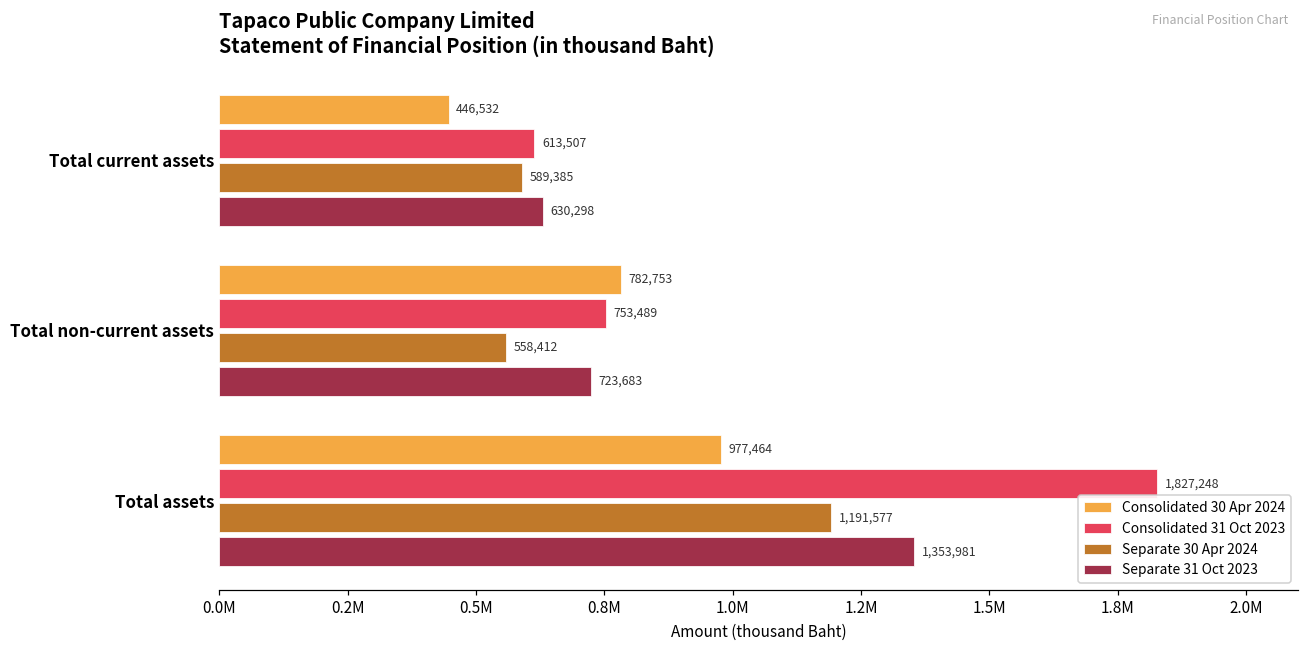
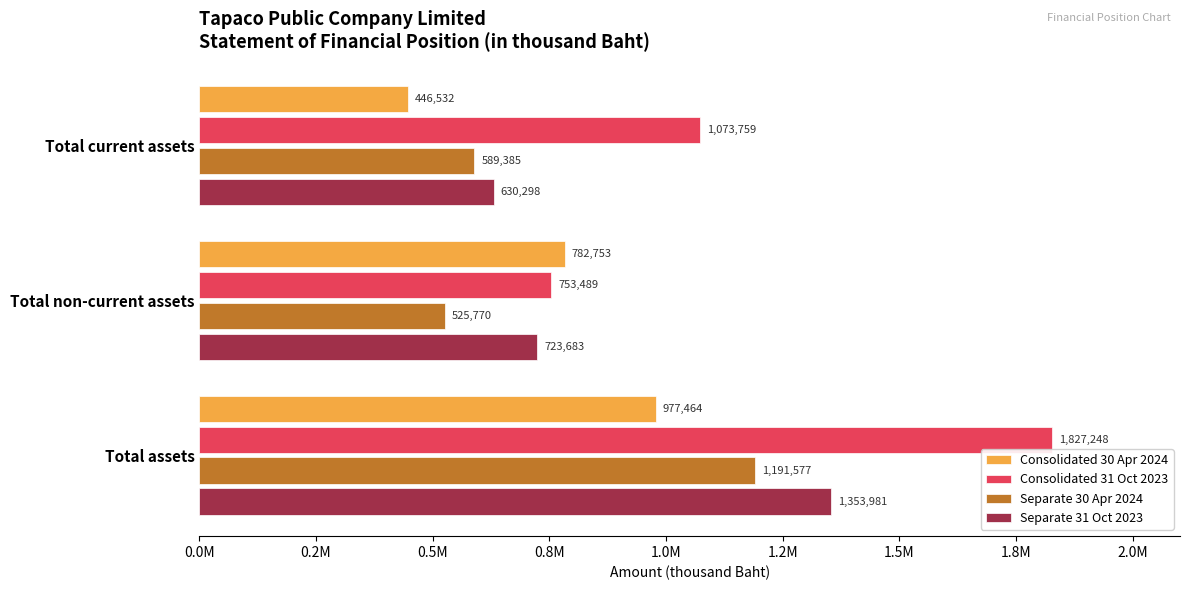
  {
    "Consolidated 30 Apr 2024": {
      "Total current assets": "446,532",
      "Total non-current assets": "782,753",
      "Total assets": "977,464"
    },
    "Consolidated 31 Oct 2023": {
-     "Total current assets": "613,507",
+     "Total current assets": "1,073,759",
      "Total non-current assets": "753,489",
      "Total assets": "1,827,248"
    },
    "Separate 30 Apr 2024": {
      "Total current assets": "589,385",
-     "Total non-current assets": "558,412",
+     "Total non-current assets": "525,770",
      "Total assets": "1,191,577"
    },
    "Separate 31 Oct 2023": {
      "Total current assets": "630,298",
      "Total non-current assets": "723,683",
      "Total assets": "1,353,981"
    }
  }
